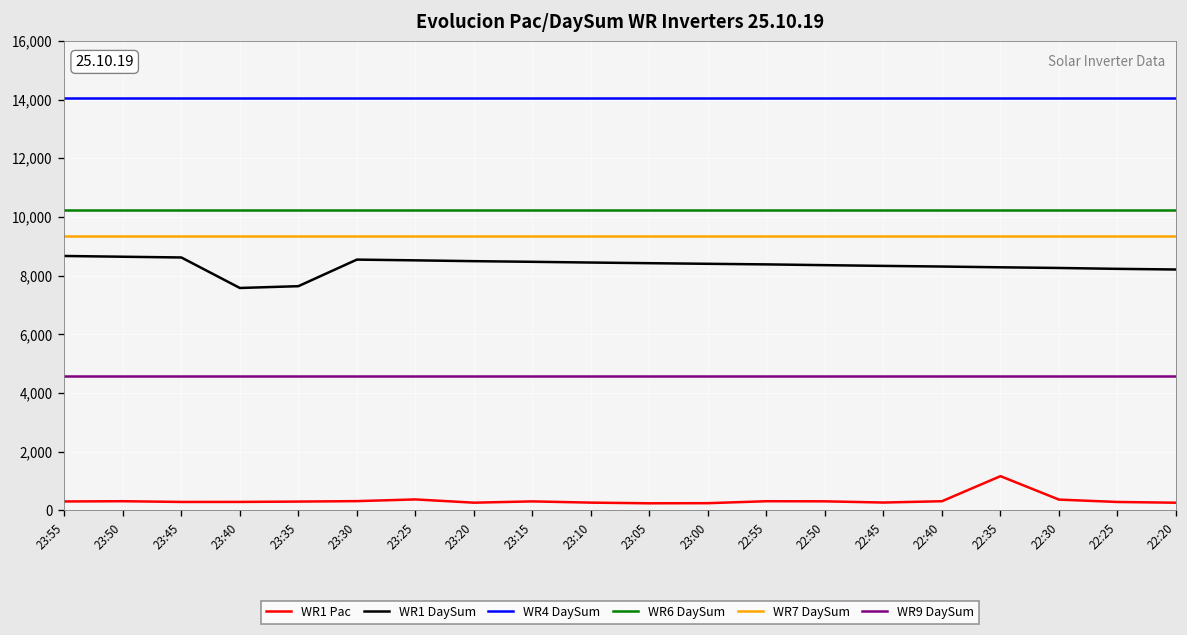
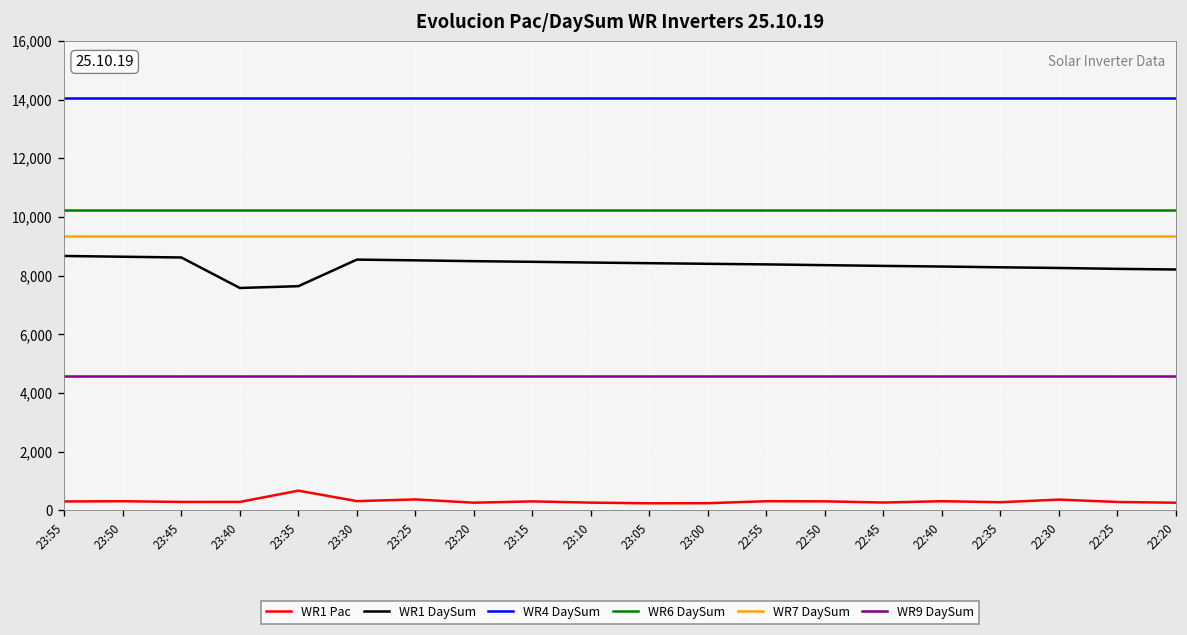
  {
    "WR1 Pac": {
      "23:55": "300",
      "23:50": "300",
      "23:45": "300",
      "23:40": "300",
-     "23:35": "300",
+     "23:35": "700",
      "23:30": "300",
      "23:25": "400",
      "23:20": "300",
      "23:15": "300",
      "23:10": "300",
      "23:05": "200",
      "23:00": "200",
      "22:55": "300",
      "22:50": "300",
      "22:45": "300",
      "22:40": "300",
-     "22:35": "1,200",
+     "22:35": "300",
      "22:30": "400",
      "22:25": "300",
      "22:20": "300"
    },
    "WR1 DaySum": {
      "23:55": "8,700",
      "23:50": "8,600",
      "23:45": "8,600",
      "23:40": "7,600",
      "23:35": "7,600",
      "23:30": "8,500",
      "23:25": "8,500",
      "23:20": "8,500",
      "23:15": "8,500",
      "23:10": "8,400",
      "23:05": "8,400",
      "23:00": "8,400",
      "22:55": "8,400",
      "22:50": "8,400",
      "22:45": "8,300",
      "22:40": "8,300",
      "22:35": "8,300",
      "22:30": "8,300",
      "22:25": "8,200",
      "22:20": "8,200"
    },
    "WR4 DaySum": {
      "23:55": "14,100",
      "23:45": "14,100",
      "23:40": "14,100",
      "23:35": "14,100",
      "23:30": "14,100",
      "23:25": "14,100",
      "23:20": "14,100",
      "23:15": "14,100",
      "23:10": "14,100",
      "23:05": "14,100",
      "23:00": "14,100",
      "22:55": "14,100",
      "22:50": "14,100",
      "22:45": "14,100",
      "22:40": "14,100",
      "22:35": "14,100",
      "22:30": "14,100",
      "22:25": "14,100",
      "22:20": "14,100"
    },
    "WR6 DaySum": {
      "23:55": "10,200",
      "23:50": "10,200",
      "23:45": "10,200",
      "23:40": "10,200",
      "23:35": "10,200",
      "23:30": "10,200",
      "23:25": "10,200",
      "23:20": "10,200",
      "23:15": "10,200",
      "23:10": "10,200",
      "23:05": "10,200",
      "23:00": "10,200",
      "22:55": "10,200",
      "22:50": "10,200",
      "22:45": "10,200",
      "22:40": "10,200",
      "22:35": "10,200",
      "22:30": "10,200",
      "22:25": "10,200",
      "22:20": "10,200"
    },
    "WR7 DaySum": {
      "23:55": "9,300",
      "23:50": "9,300",
      "23:45": "9,300",
      "23:40": "9,300",
      "23:35": "9,300",
      "23:30": "9,300",
      "23:25": "9,300",
      "23:20": "9,300",
      "23:15": "9,300",
      "23:10": "9,300",
      "23:05": "9,300",
      "23:00": "9,300",
      "22:55": "9,300",
      "22:50": "9,300",
      "22:45": "9,300",
      "22:40": "9,300",
      "22:35": "9,300",
      "22:30": "9,300",
      "22:25": "9,300",
      "22:20": "9,300"
    },
    "WR9 DaySum": {
      "23:55": "4,600",
      "23:50": "4,600",
      "23:45": "4,600",
      "23:40": "4,600",
      "23:35": "4,600",
      "23:30": "4,600",
      "23:25": "4,600",
      "23:20": "4,600",
      "23:15": "4,600",
      "23:10": "4,600",
      "23:05": "4,600",
      "23:00": "4,600",
      "22:55": "4,600",
      "22:50": "4,600",
      "22:45": "4,600",
      "22:40": "4,600",
      "22:35": "4,600",
      "22:30": "4,600",
      "22:25": "4,600",
      "22:20": "4,600"
    }
  }
